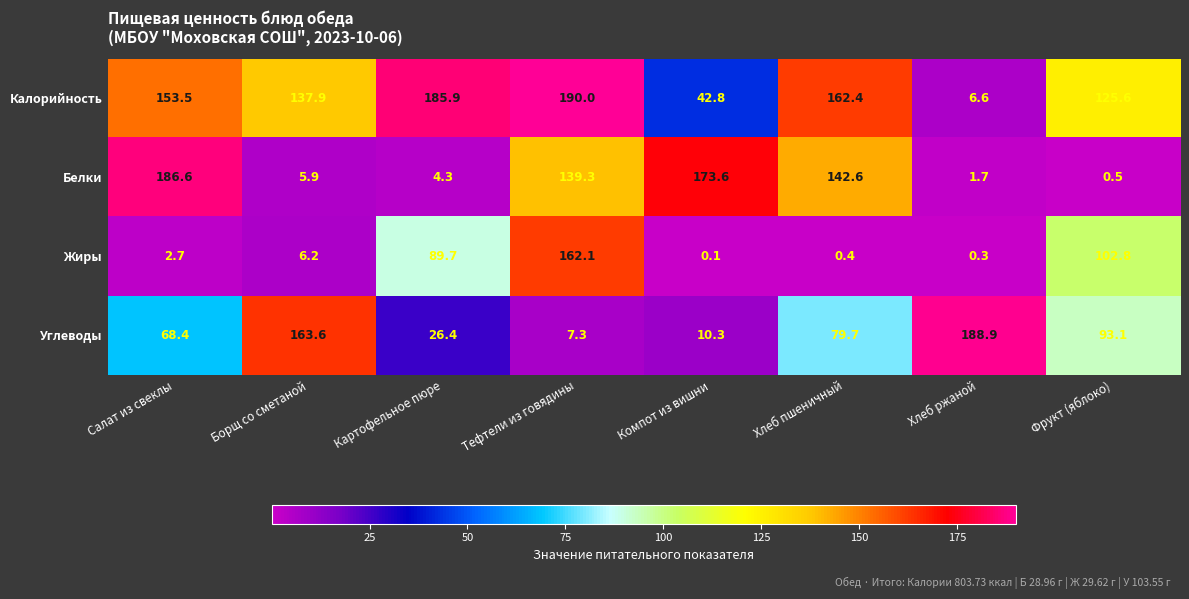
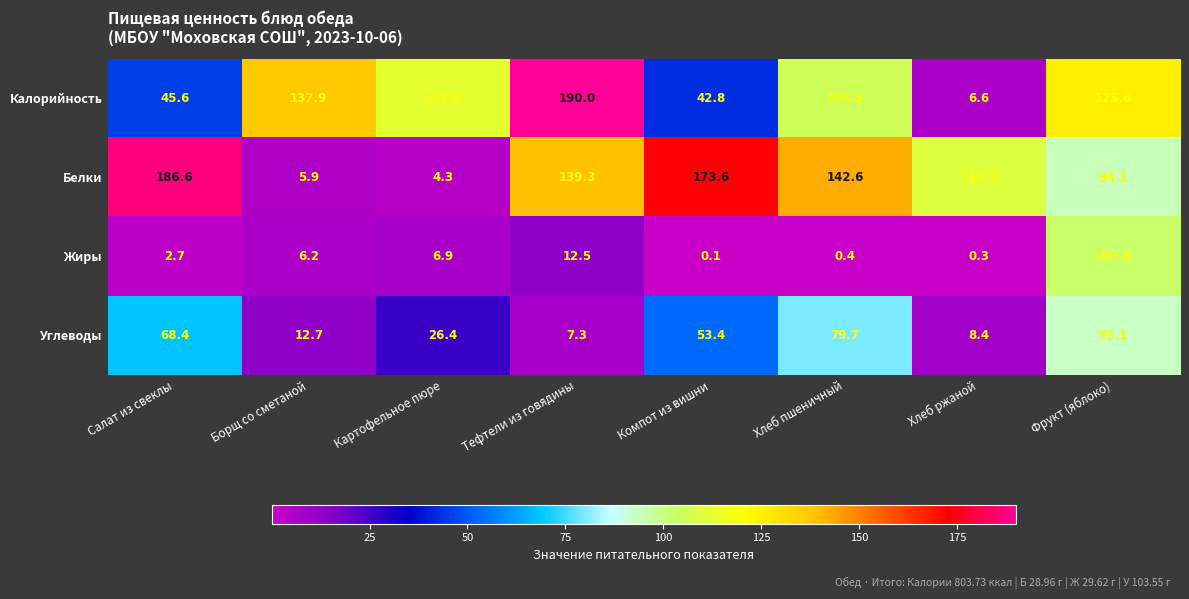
  {
    "Калорийность": {
-     "Салат из свеклы": 153.5,
+     "Салат из свеклы": 45.6,
      "Борщ со сметаной": 137.9,
-     "Картофельное пюре": 185.9,
+     "Картофельное пюре": 112.8,
      "Тефтели из говядины": 190.0,
      "Компот из вишни": 42.8,
-     "Хлеб пшеничный": 162.4,
+     "Хлеб пшеничный": 105.5,
      "Хлеб ржаной": 6.6
    },
    "Белки": {
      "Салат из свеклы": 186.6,
      "Борщ со сметаной": 5.9,
      "Картофельное пюре": 4.3,
      "Тефтели из говядины": 139.3,
      "Компот из вишни": 173.6,
      "Хлеб пшеничный": 142.6,
-     "Хлеб ржаной": 1.7,
-     "Фрукт (яблоко)": 0.5
+     "Хлеб ржаной": 110.5,
+     "Фрукт (яблоко)": 94.1
    },
    "Жиры": {
      "Салат из свеклы": 2.7,
      "Борщ со сметаной": 6.2,
-     "Картофельное пюре": 89.7,
-     "Тефтели из говядины": 162.1,
+     "Картофельное пюре": 6.9,
+     "Тефтели из говядины": 12.5,
      "Компот из вишни": 0.1,
      "Хлеб пшеничный": 0.4,
      "Хлеб ржаной": 0.3,
      "Фрукт (яблоко)": 102.8
    },
    "Углеводы": {
      "Салат из свеклы": 68.4,
-     "Борщ со сметаной": 163.6,
+     "Борщ со сметаной": 12.7,
      "Картофельное пюре": 26.4,
      "Тефтели из говядины": 7.3,
-     "Компот из вишни": 10.3,
+     "Компот из вишни": 53.4,
      "Хлеб пшеничный": 79.7,
-     "Хлеб ржаной": 188.9,
+     "Хлеб ржаной": 8.4,
      "Фрукт (яблоко)": 93.1
    }
  }
